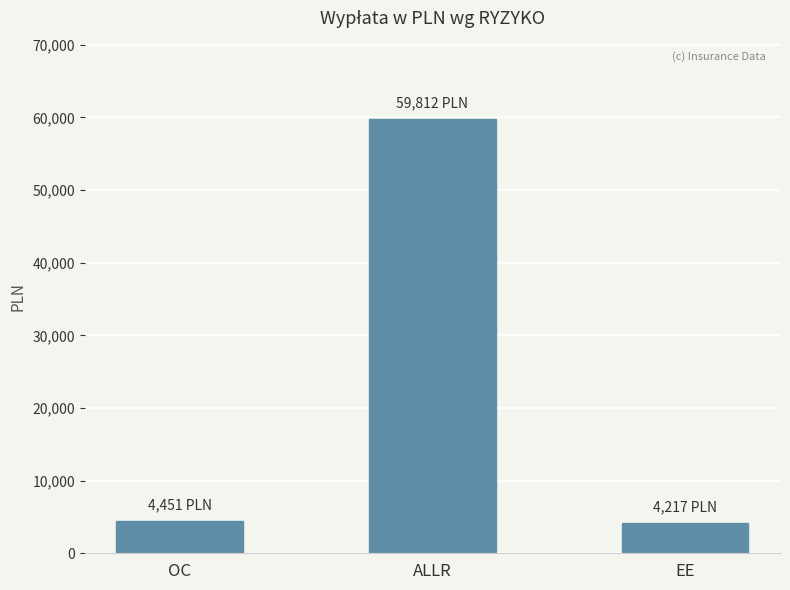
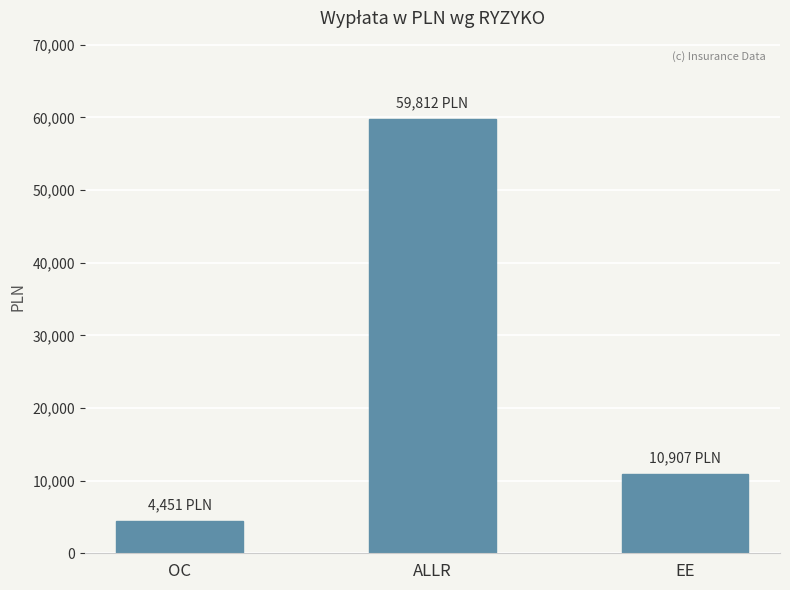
  {
    "OC": "4,451",
    "ALLR": "59,812",
-   "EE": "4,217"
+   "EE": "10,907"
  }
